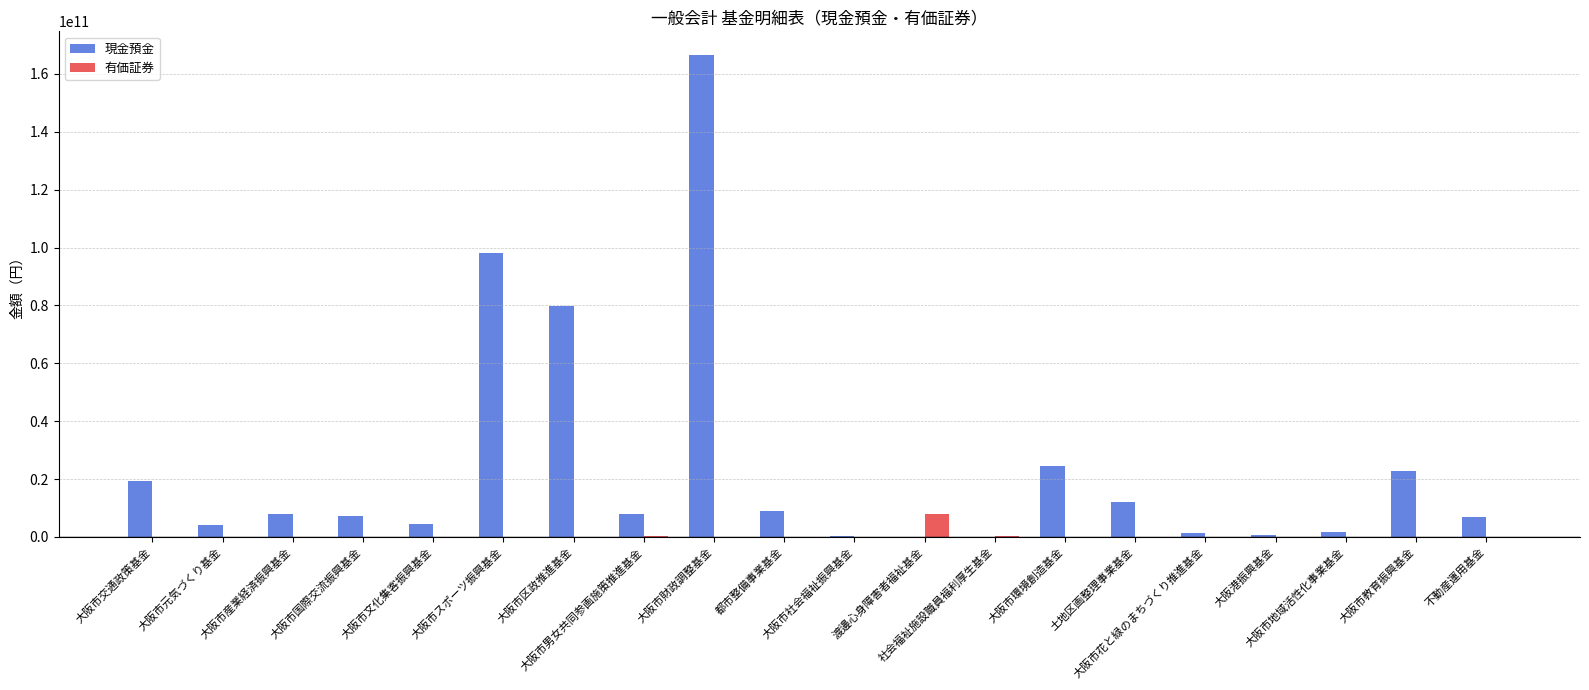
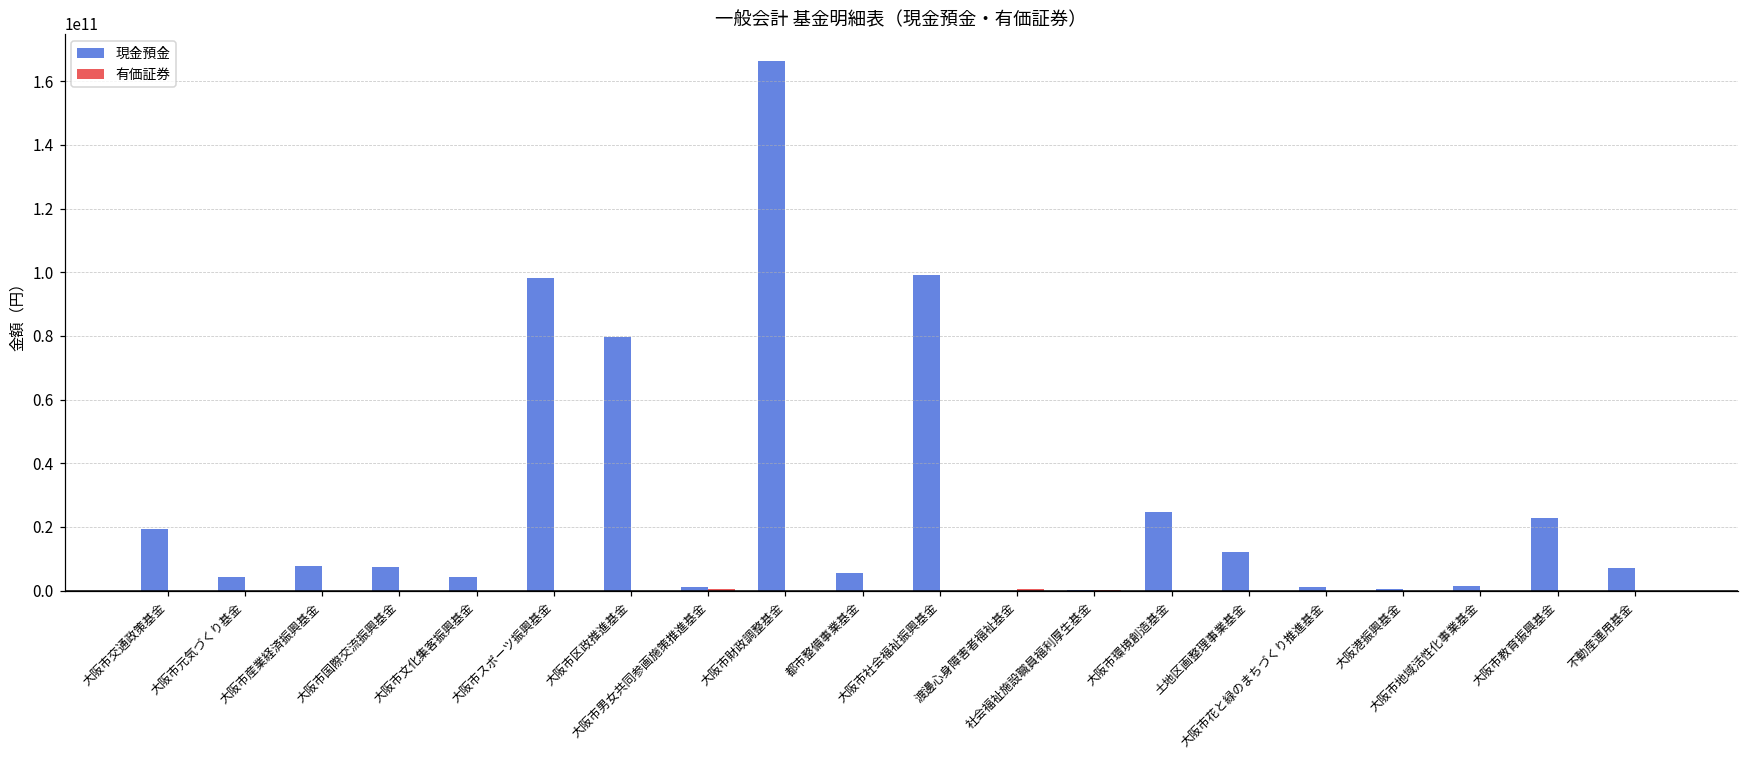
  {
    "現金預金": {
      "大阪市交通政策基金": 19000000000,
      "大阪市元気づくり基金": 4000000000,
      "大阪市産業経済振興基金": 8000000000,
      "大阪市国際交流振興基金": 7000000000,
      "大阪市文化集客振興基金": 4000000000,
      "大阪市スポーツ振興基金": 98000000000,
      "大阪市区政推進基金": 80000000000,
-     "大阪市男女共同参画施策推進基金": 8000000000,
+     "大阪市男女共同参画施策推進基金": 1000000000,
      "大阪市財政調整基金": 166000000000,
-     "都市整備事業基金": 9000000000,
-     "大阪市社会福祉振興基金": 0,
+     "都市整備事業基金": 5000000000,
+     "大阪市社会福祉振興基金": 99000000000,
      "大阪市環境創造基金": 25000000000,
      "土地区画整理事業基金": 12000000000,
      "大阪市花と緑のまちづくり推進基金": 1000000000,
      "大阪市地域活性化事業基金": 2000000000,
      "大阪市教育振興基金": 23000000000,
      "不動産運用基金": 7000000000
    },
    "有価証券": {
      "大阪市交通政策基金": 0,
      "大阪市元気づくり基金": 0,
      "大阪市産業経済振興基金": 0,
      "大阪市国際交流振興基金": 0,
      "大阪市文化集客振興基金": 0,
      "大阪市スポーツ振興基金": 0,
      "大阪市区政推進基金": 0,
      "大阪市財政調整基金": 0,
      "都市整備事業基金": 0,
      "大阪市社会福祉振興基金": 0,
-     "渡邊心身障害者福祉基金": 8000000000,
+     "渡邊心身障害者福祉基金": 1000000000,
      "大阪市環境創造基金": 0,
      "土地区画整理事業基金": 0,
      "大阪市花と緑のまちづくり推進基金": 0,
      "大阪港振興基金": 0,
      "大阪市地域活性化事業基金": 0,
      "大阪市教育振興基金": 0,
      "不動産運用基金": 0
    }
  }
